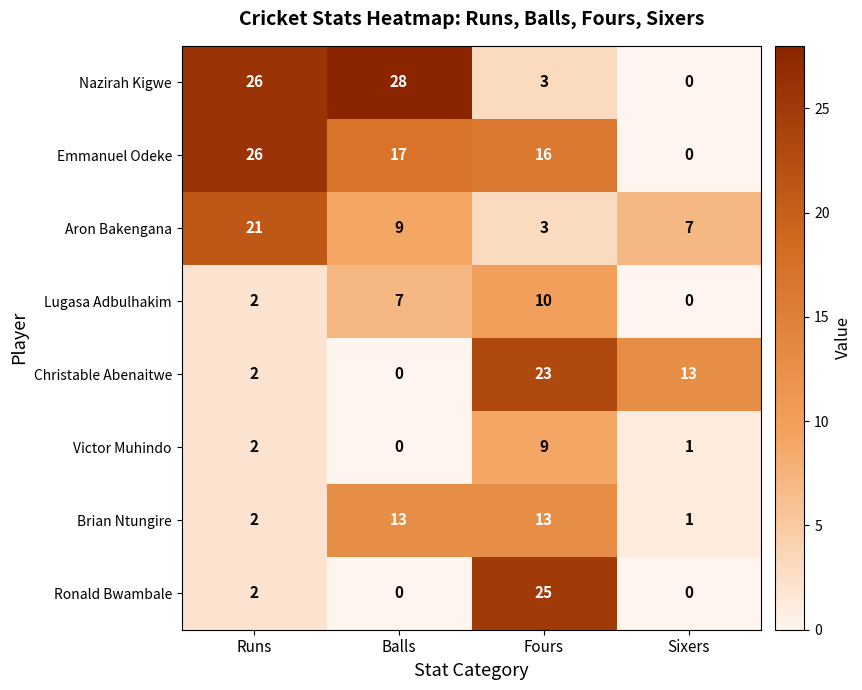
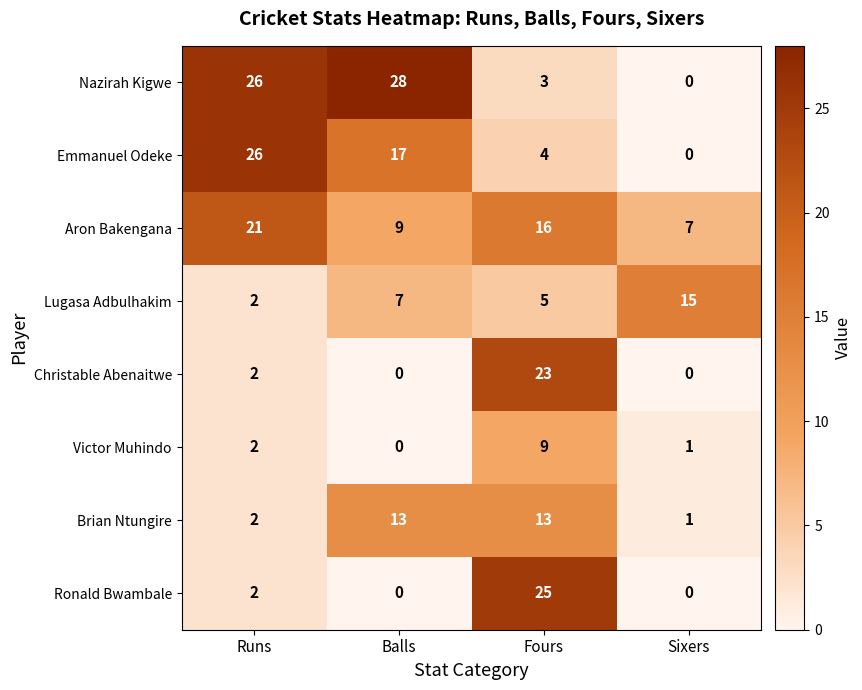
  {
    "Nazirah Kigwe": {
      "Runs": 26,
      "Balls": 28,
      "Fours": 3,
      "Sixers": 0
    },
    "Emmanuel Odeke": {
      "Runs": 26,
      "Balls": 17,
-     "Fours": 16,
+     "Fours": 4,
      "Sixers": 0
    },
    "Aron Bakengana": {
      "Runs": 21,
      "Balls": 9,
-     "Fours": 3,
+     "Fours": 16,
      "Sixers": 7
    },
    "Lugasa Adbulhakim": {
      "Runs": 2,
      "Balls": 7,
-     "Fours": 10,
-     "Sixers": 0
+     "Fours": 5,
+     "Sixers": 15
    },
    "Christable Abenaitwe": {
      "Runs": 2,
      "Balls": 0,
      "Fours": 23,
-     "Sixers": 13
+     "Sixers": 0
    },
    "Victor Muhindo": {
      "Runs": 2,
      "Balls": 0,
      "Fours": 9,
      "Sixers": 1
    },
    "Brian Ntungire": {
      "Runs": 2,
      "Balls": 13,
      "Fours": 13,
      "Sixers": 1
    },
    "Ronald Bwambale": {
      "Runs": 2,
      "Balls": 0,
      "Fours": 25,
      "Sixers": 0
    }
  }
